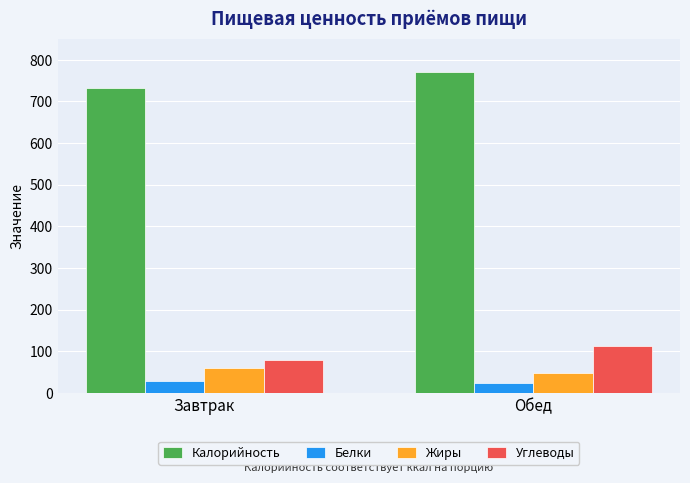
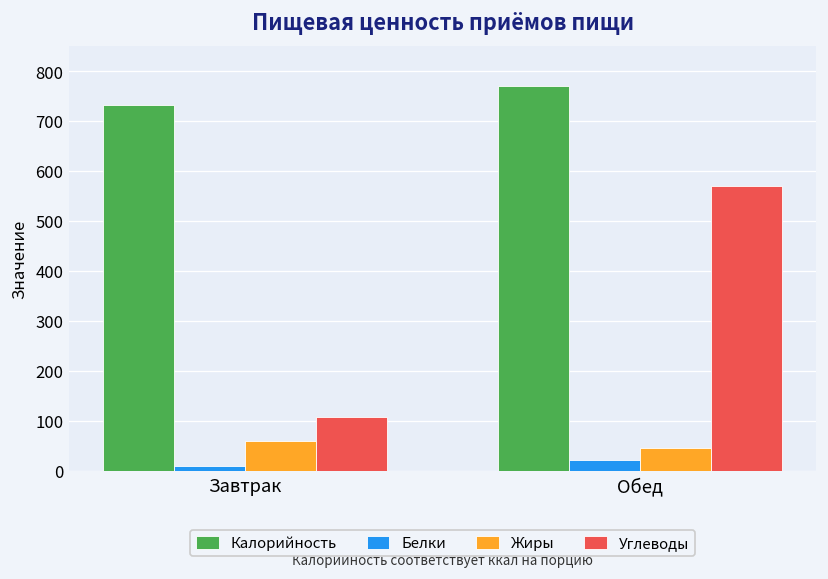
  {
    "Калорийность": {
      "Завтрак": 730,
      "Обед": 770
    },
    "Белки": {
-     "Завтрак": 30,
+     "Завтрак": 10,
      "Обед": 20
    },
    "Жиры": {
      "Завтрак": 60,
      "Обед": 50
    },
    "Углеводы": {
-     "Завтрак": 80,
-     "Обед": 110
+     "Завтрак": 110,
+     "Обед": 570
    }
  }
